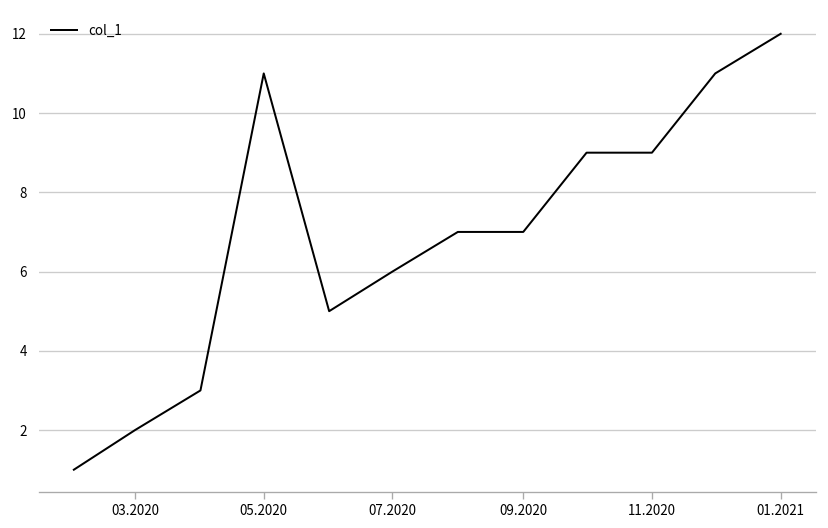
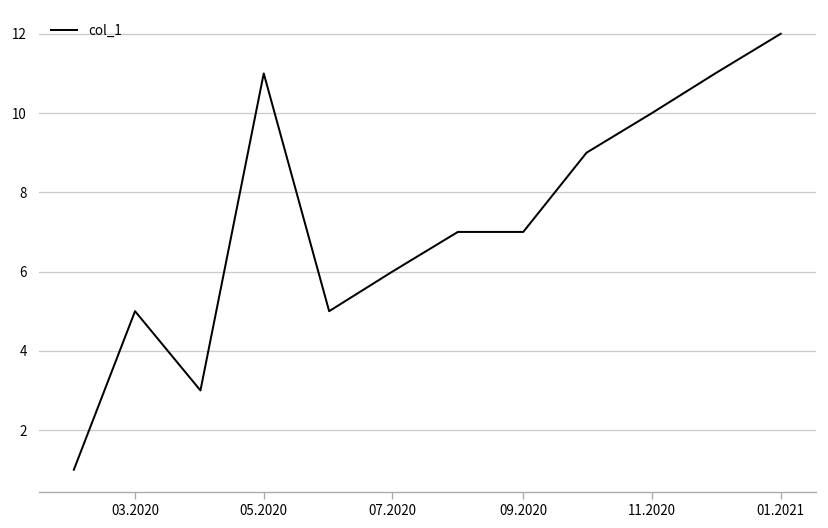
  {
-   "03.2020": 2,
+   "03.2020": 5,
    "05.2020": 11,
    "07.2020": 6,
    "09.2020": 7,
-   "11.2020": 9,
+   "11.2020": 10,
    "01.2021": 12
  }
